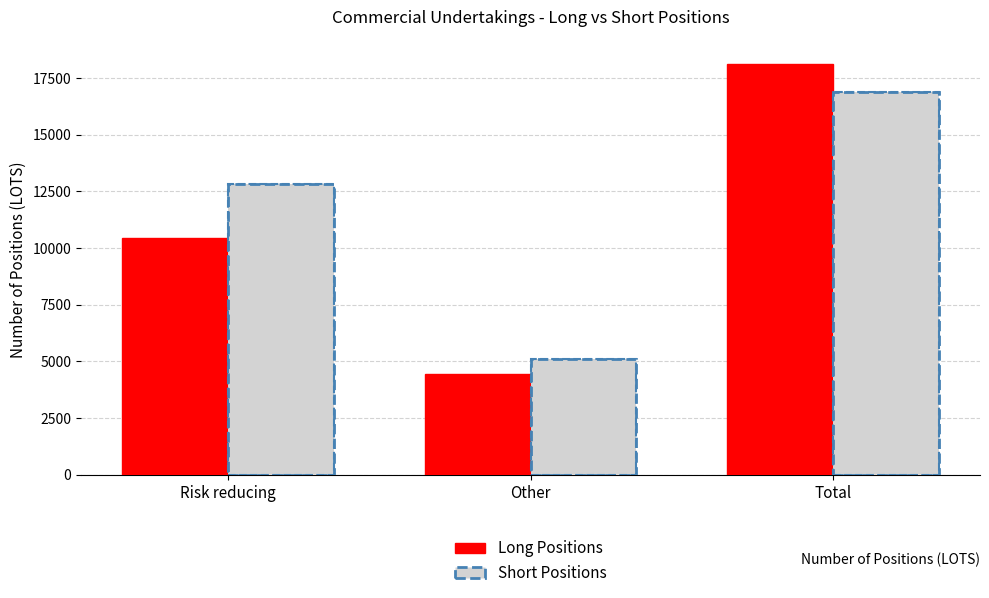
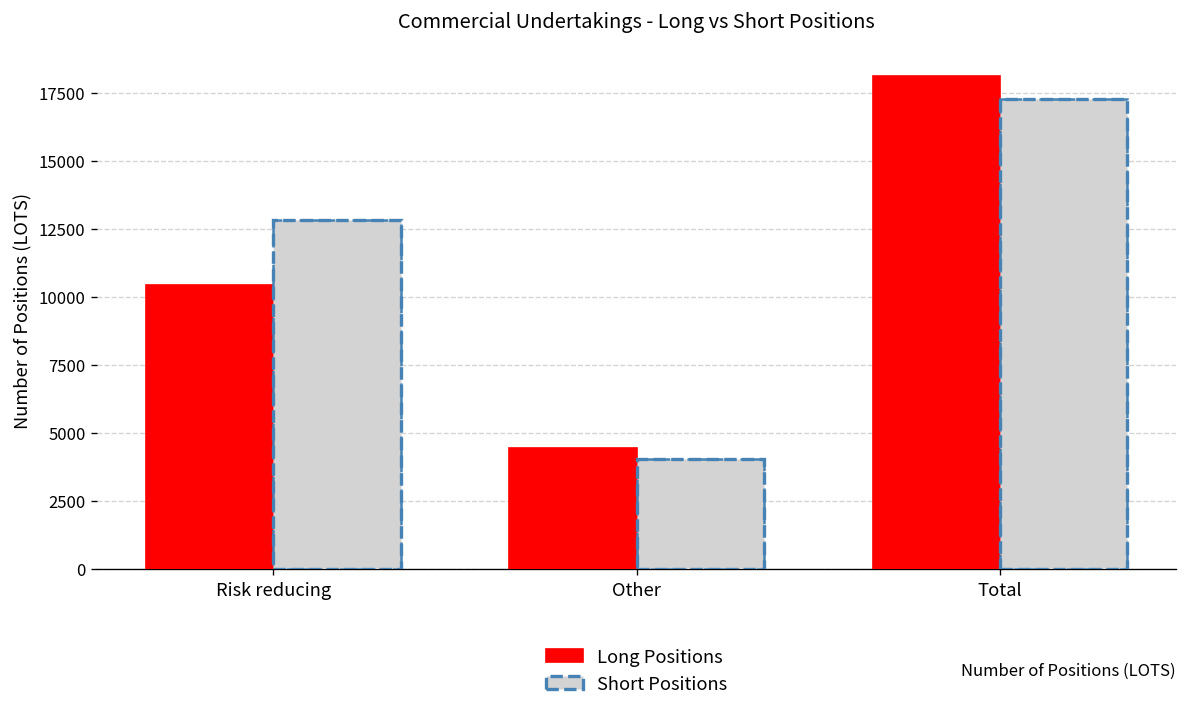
  {
    "Long Positions": {
      "Risk reducing": 10400,
      "Other": 4400,
      "Total": 18100
    },
    "Short Positions": {
      "Risk reducing": 12800,
-     "Other": 5100,
-     "Total": 16900
+     "Other": 4100,
+     "Total": 17300
    }
  }
